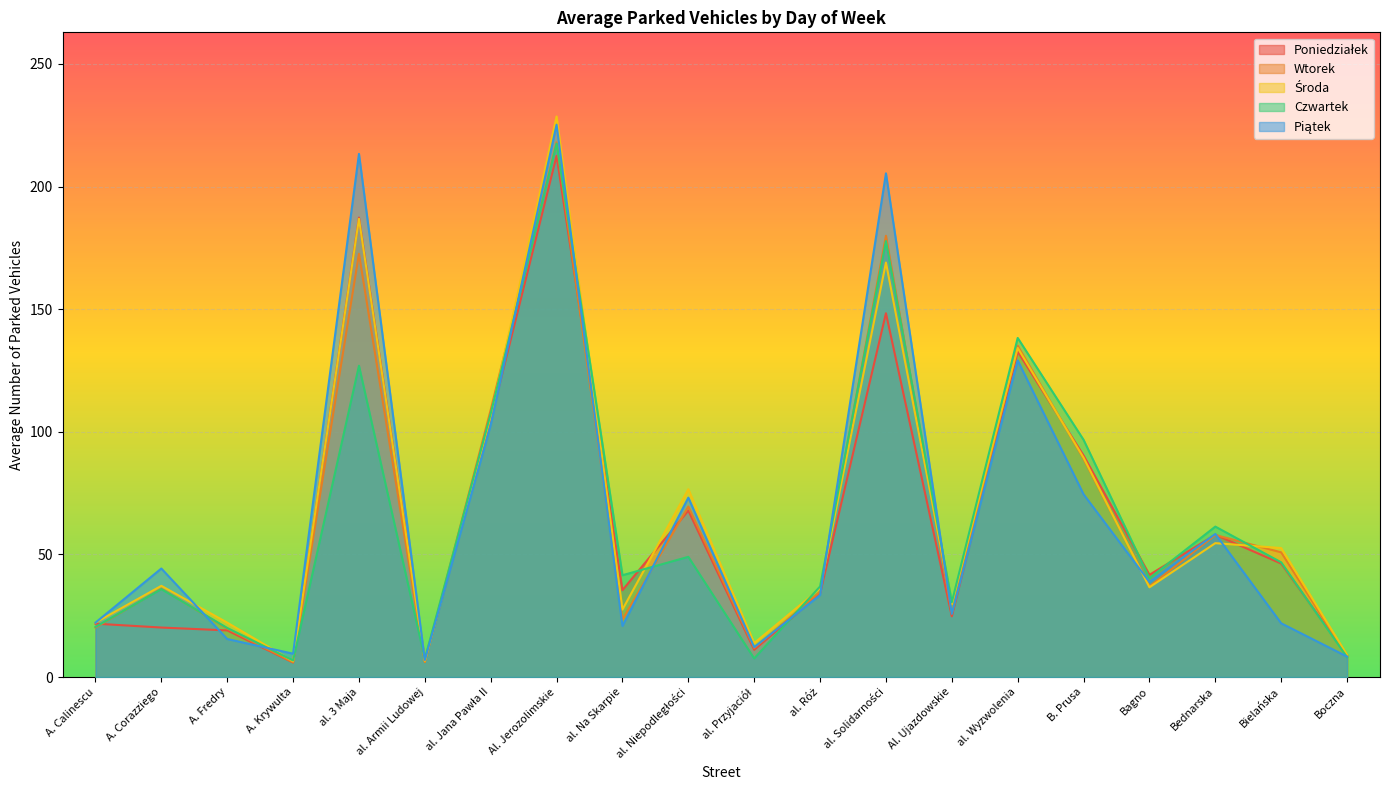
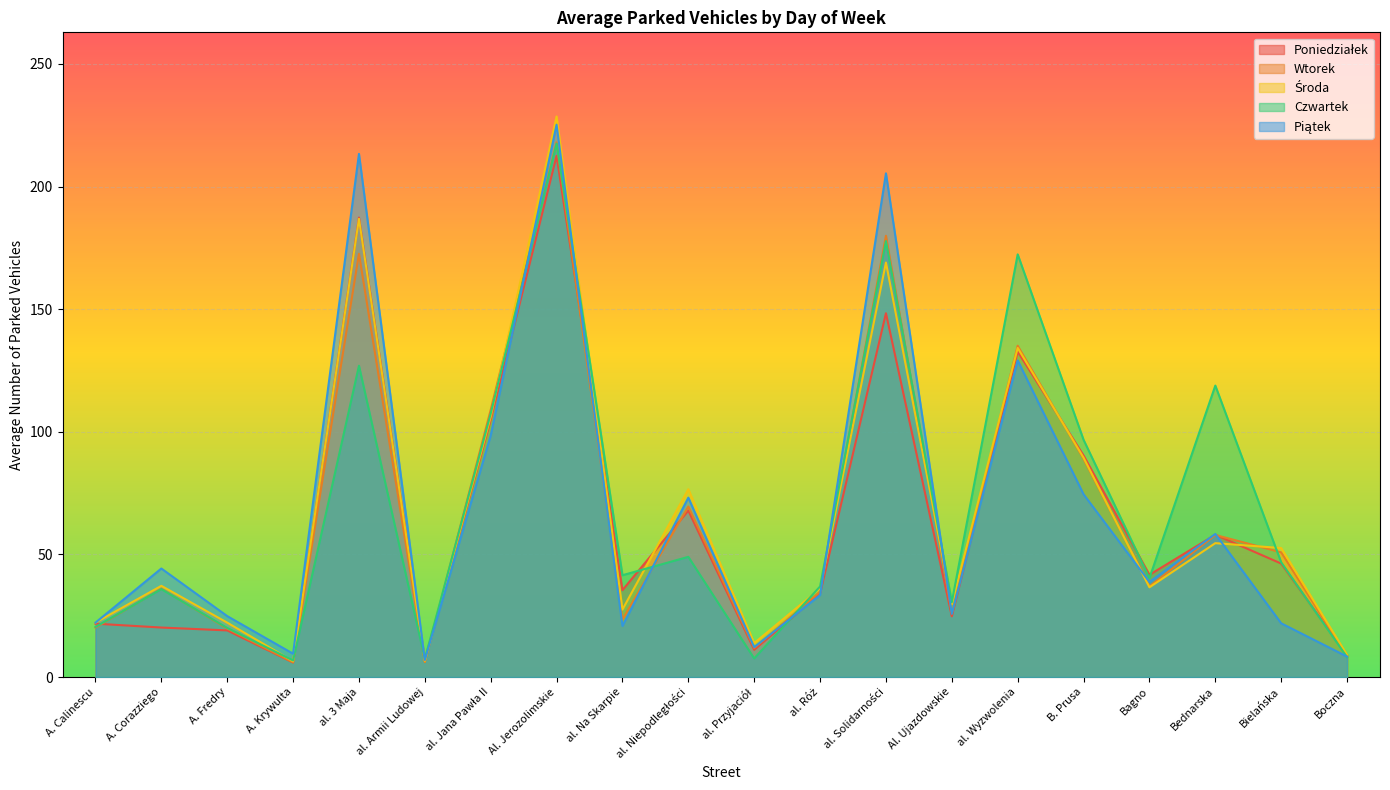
  {
    "Czwartek": {
      "al. 3 Maja": 127,
      "al. Jana Pawła II": 107,
      "al. Na Skarpie": 42,
      "al. Niepodległości": 49,
      "al. Przyjaciół": 8,
      "al. Solidarności": 178,
-     "al. Wyzwolenia": 138,
+     "al. Wyzwolenia": 172,
      "B. Prusa": 97,
      "Bagno": 40,
-     "Bednarska": 61
+     "Bednarska": 119
    },
    "Piątek": {
      "A. Corazziego": 44,
-     "A. Fredry": 16,
+     "A. Fredry": 25,
      "A. Krywulta": 10,
      "al. 3 Maja": 213,
-     "al. Jana Pawła II": 103,
+     "al. Jana Pawła II": 99,
      "Al. Jerozolimskie": 225,
      "al. Na Skarpie": 21,
      "al. Niepodległości": 73,
      "al. Solidarności": 205,
      "al. Wyzwolenia": 129,
      "B. Prusa": 75,
      "Bagno": 39,
      "Bielańska": 22
    }
  }
